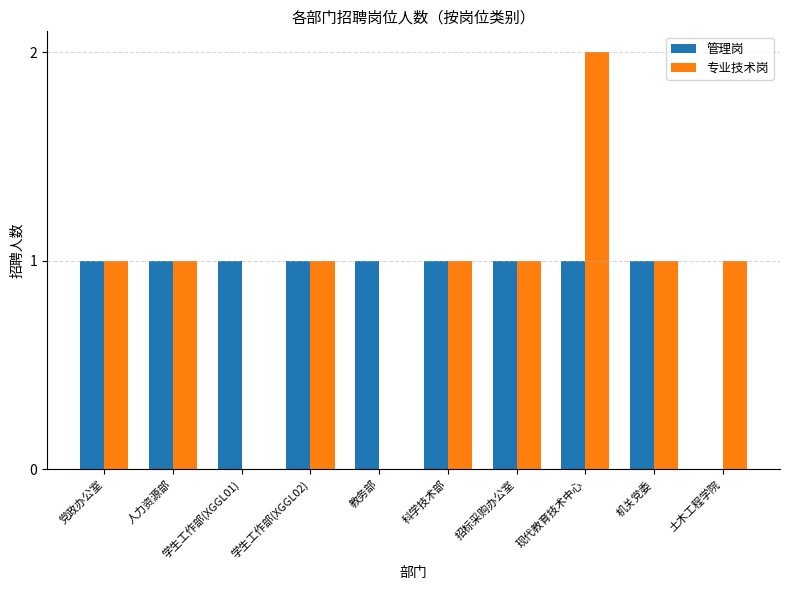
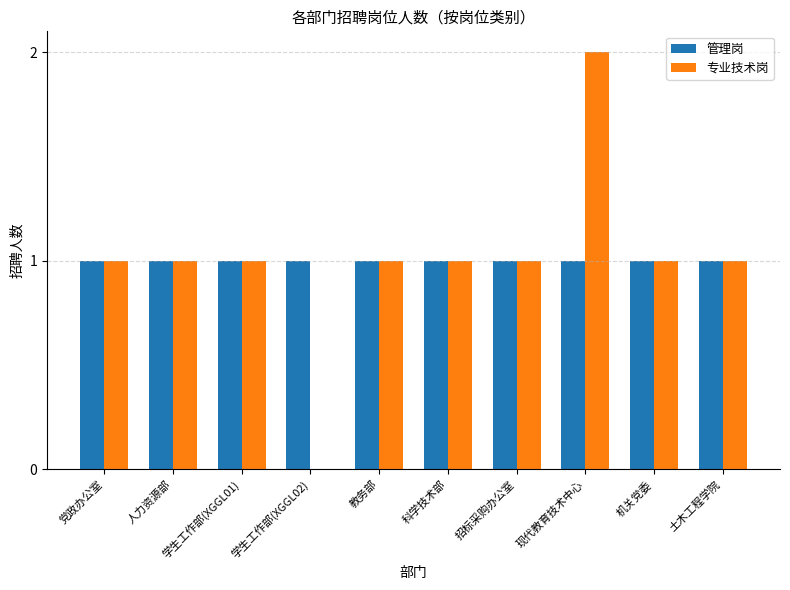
  {
    "管理岗": {
      "党政办公室": 1,
      "人力资源部": 1,
      "学生工作部(XGGL01)": 1,
      "学生工作部(XGGL02)": 1,
      "教务部": 1,
      "科学技术部": 1,
      "招标采购办公室": 1,
      "现代教育技术中心": 1,
      "机关党委": 1,
-     "土木工程学院": 0
+     "土木工程学院": 1
    },
    "专业技术岗": {
      "党政办公室": 1,
      "人力资源部": 1,
-     "学生工作部(XGGL01)": 0,
-     "学生工作部(XGGL02)": 1,
-     "教务部": 0,
+     "学生工作部(XGGL01)": 1,
+     "学生工作部(XGGL02)": 0,
+     "教务部": 1,
      "科学技术部": 1,
      "招标采购办公室": 1,
      "现代教育技术中心": 2,
      "机关党委": 1,
      "土木工程学院": 1
    }
  }
